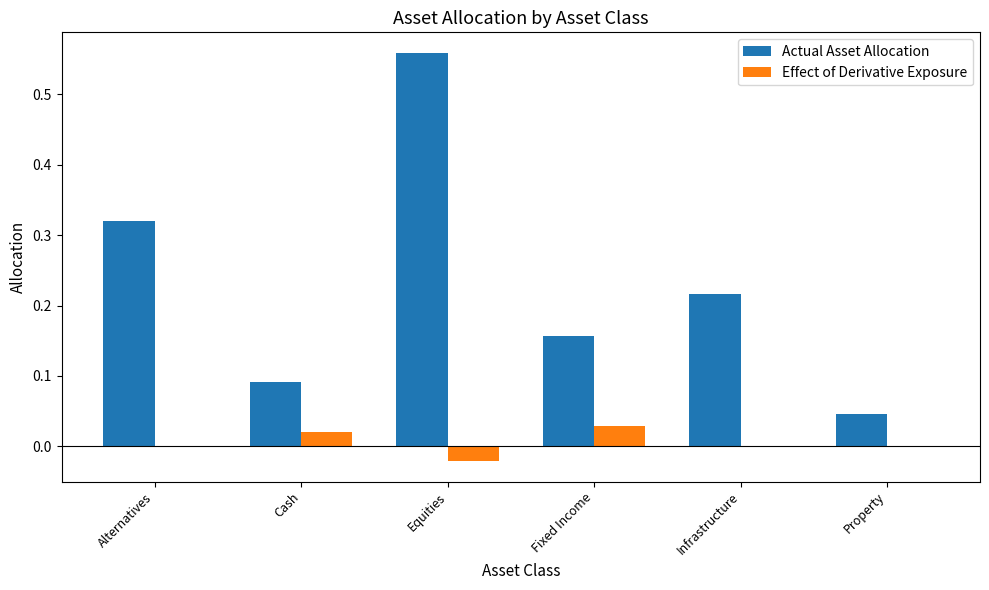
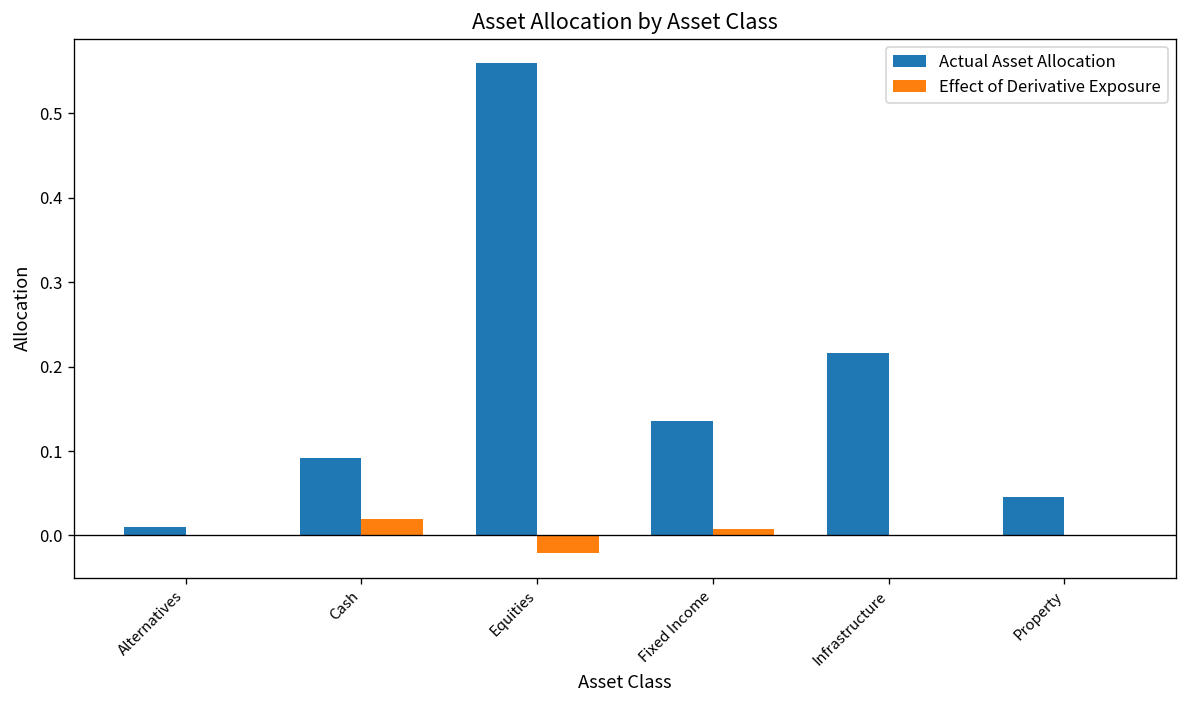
  {
    "Actual Asset Allocation": {
-     "Alternatives": 0.32,
+     "Alternatives": 0.01,
      "Cash": 0.09,
      "Equities": 0.56,
-     "Fixed Income": 0.16,
+     "Fixed Income": 0.14,
      "Infrastructure": 0.22,
      "Property": 0.05
    },
    "Effect of Derivative Exposure": {
      "Alternatives": 0.00,
      "Cash": 0.02,
      "Equities": -0.02,
-     "Fixed Income": 0.03,
+     "Fixed Income": 0.01,
      "Infrastructure": 0.00,
      "Property": 0.00
    }
  }
